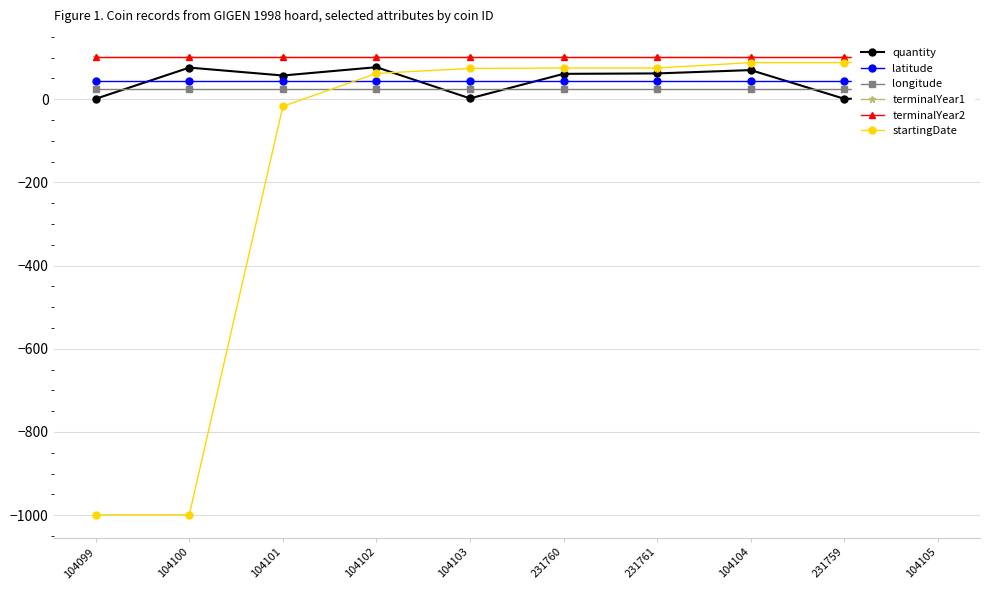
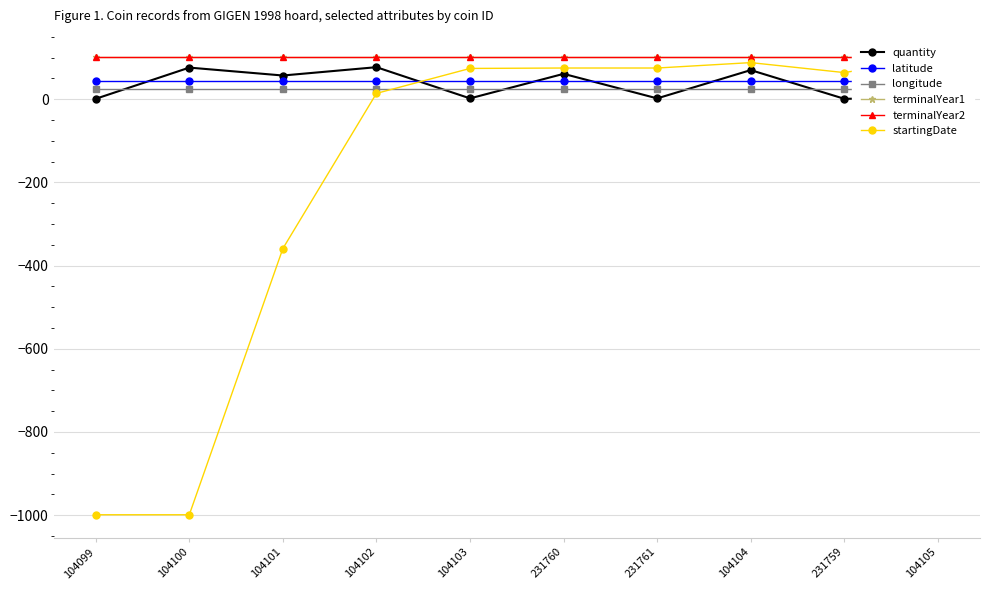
  {
    "quantity": {
      "104099": 0,
      "104100": 80,
      "104101": 60,
      "104102": 80,
      "104103": 0,
      "231760": 60,
-     "231761": 60,
+     "231761": 0,
      "104104": 70,
      "231759": 0
    },
    "latitude": {
      "104099": 40,
      "104100": 40,
      "104101": 40,
      "104102": 40,
      "104103": 40,
      "231760": 40,
      "231761": 40,
      "104104": 40,
      "231759": 40
    },
    "longitude": {
      "104099": 20,
      "104100": 20,
      "104101": 20,
      "104102": 20,
      "104103": 20,
      "231760": 20,
      "231761": 20,
      "104104": 20,
      "231759": 20
    },
    "terminalYear2": {
      "104099": 100,
      "104100": 100,
      "104101": 100,
      "104102": 100,
      "104103": 100,
      "231760": 100,
      "231761": 100,
      "104104": 100,
      "231759": 100
    },
    "startingDate": {
      "104099": -1000,
      "104100": -1000,
-     "104101": -20,
-     "104102": 60,
+     "104101": -360,
+     "104102": 10,
      "104103": 70,
      "231760": 80,
      "231761": 80,
      "104104": 90,
-     "231759": 90
+     "231759": 60
    }
  }
